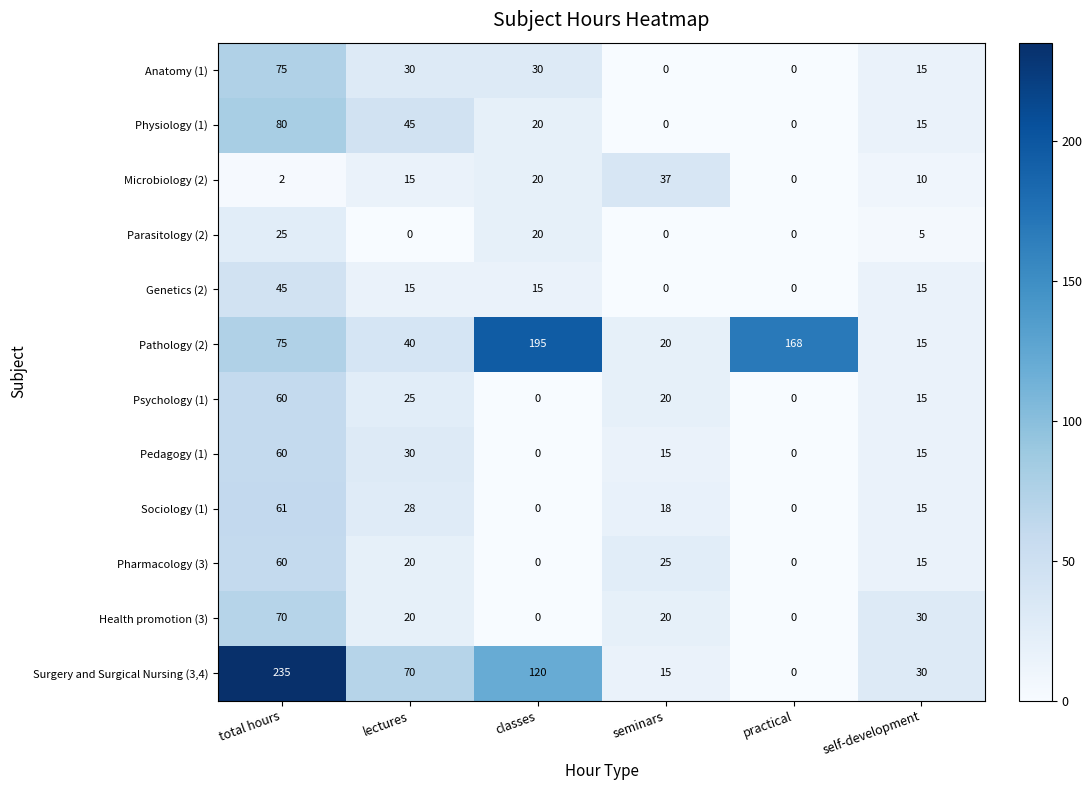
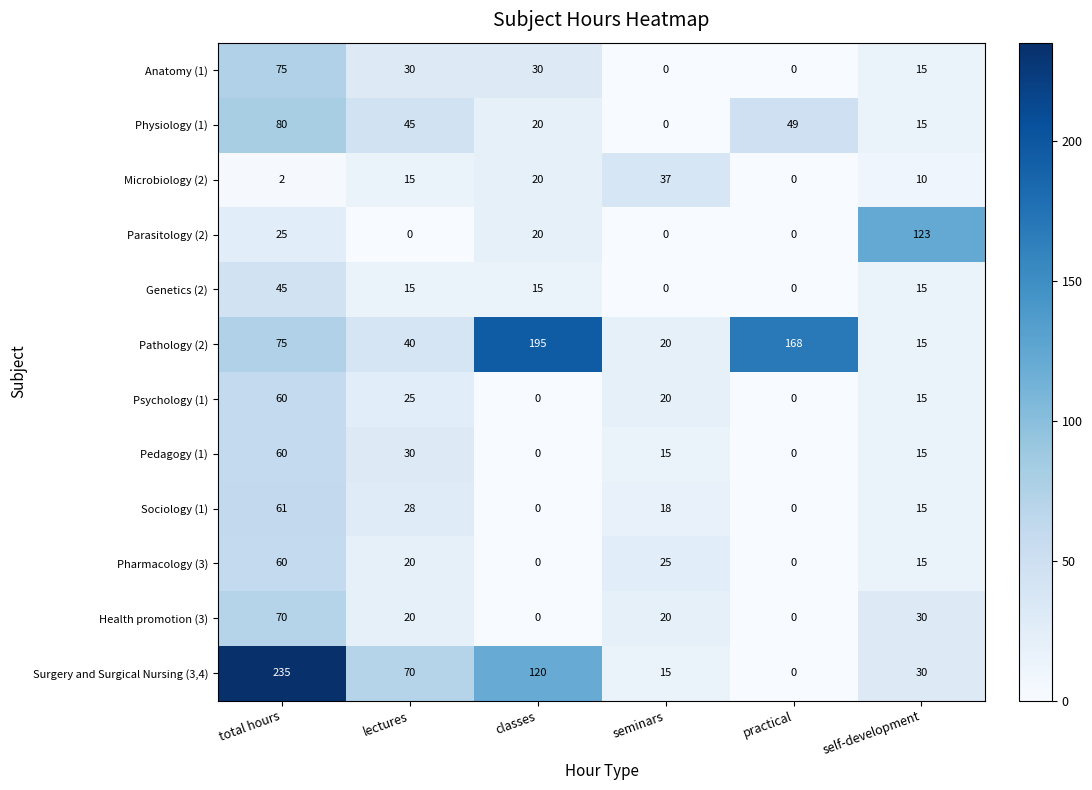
  {
    "Anatomy (1)": {
      "total hours": 75,
      "lectures": 30,
      "classes": 30,
      "seminars": 0,
      "practical": 0,
      "self-development": 15
    },
    "Physiology (1)": {
      "total hours": 80,
      "lectures": 45,
      "classes": 20,
      "seminars": 0,
-     "practical": 0,
+     "practical": 49,
      "self-development": 15
    },
    "Microbiology (2)": {
      "total hours": 2,
      "lectures": 15,
      "classes": 20,
      "seminars": 37,
      "practical": 0,
      "self-development": 10
    },
    "Parasitology (2)": {
      "total hours": 25,
      "lectures": 0,
      "classes": 20,
      "seminars": 0,
      "practical": 0,
-     "self-development": 5
+     "self-development": 123
    },
    "Genetics (2)": {
      "total hours": 45,
      "lectures": 15,
      "classes": 15,
      "seminars": 0,
      "practical": 0,
      "self-development": 15
    },
    "Pathology (2)": {
      "total hours": 75,
      "lectures": 40,
      "classes": 195,
      "seminars": 20,
      "practical": 168,
      "self-development": 15
    },
    "Psychology (1)": {
      "total hours": 60,
      "lectures": 25,
      "classes": 0,
      "seminars": 20,
      "practical": 0,
      "self-development": 15
    },
    "Pedagogy (1)": {
      "total hours": 60,
      "lectures": 30,
      "classes": 0,
      "seminars": 15,
      "practical": 0,
      "self-development": 15
    },
    "Sociology (1)": {
      "total hours": 61,
      "lectures": 28,
      "classes": 0,
      "seminars": 18,
      "practical": 0,
      "self-development": 15
    },
    "Pharmacology (3)": {
      "total hours": 60,
      "lectures": 20,
      "classes": 0,
      "seminars": 25,
      "practical": 0,
      "self-development": 15
    },
    "Health promotion (3)": {
      "total hours": 70,
      "lectures": 20,
      "classes": 0,
      "seminars": 20,
      "practical": 0,
      "self-development": 30
    },
    "Surgery and Surgical Nursing (3,4)": {
      "total hours": 235,
      "lectures": 70,
      "classes": 120,
      "seminars": 15,
      "practical": 0,
      "self-development": 30
    }
  }
